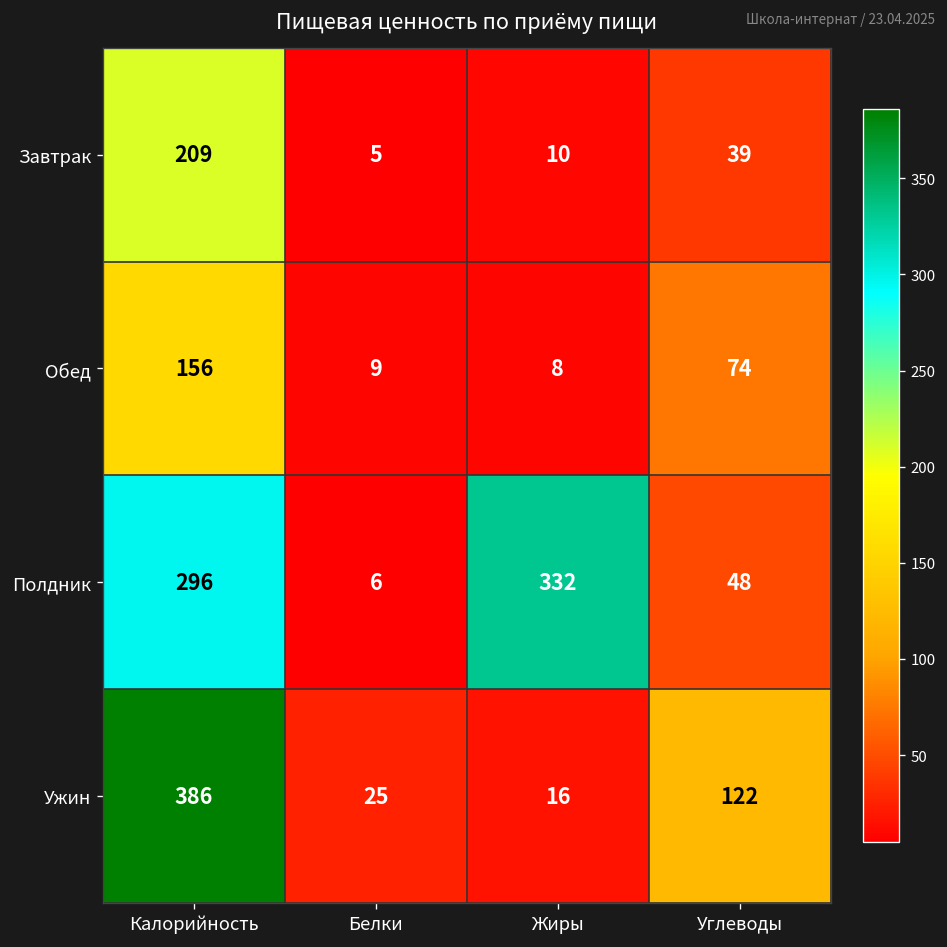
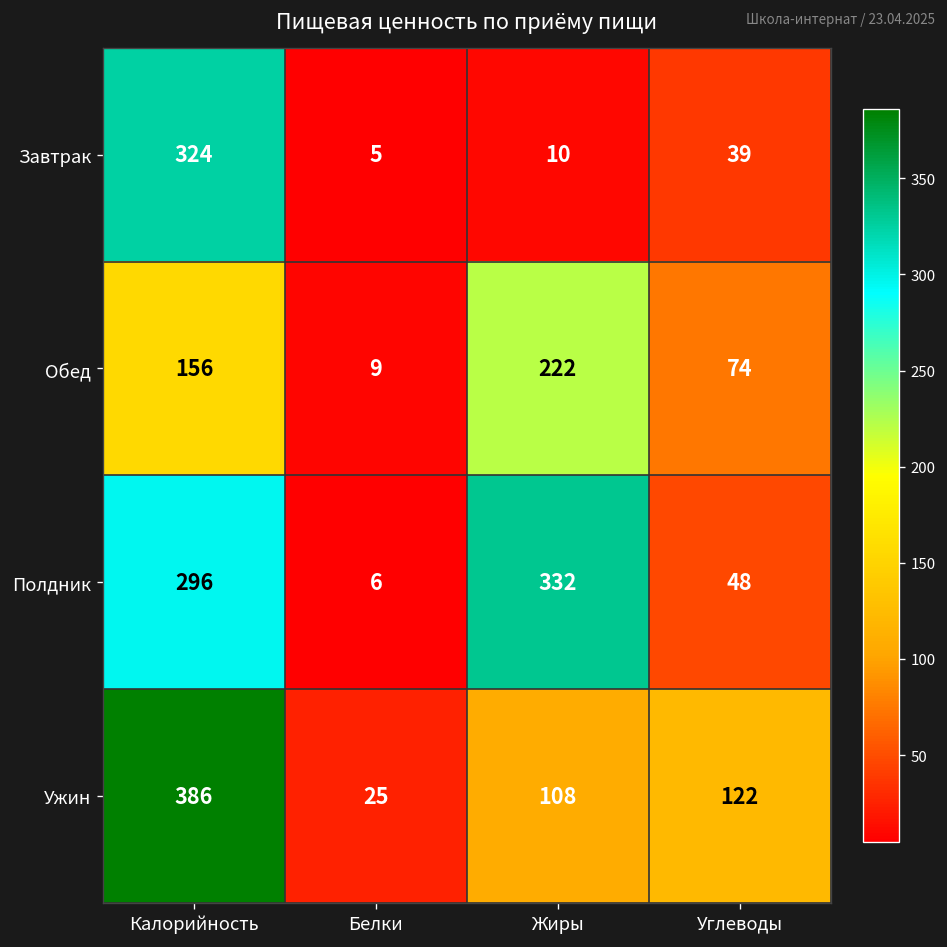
  {
    "Завтрак": {
-     "Калорийность": 209,
+     "Калорийность": 324,
      "Белки": 5,
      "Жиры": 10,
      "Углеводы": 39
    },
    "Обед": {
      "Калорийность": 156,
      "Белки": 9,
-     "Жиры": 8,
+     "Жиры": 222,
      "Углеводы": 74
    },
    "Полдник": {
      "Калорийность": 296,
      "Белки": 6,
      "Жиры": 332,
      "Углеводы": 48
    },
    "Ужин": {
      "Калорийность": 386,
      "Белки": 25,
-     "Жиры": 16,
+     "Жиры": 108,
      "Углеводы": 122
    }
  }
